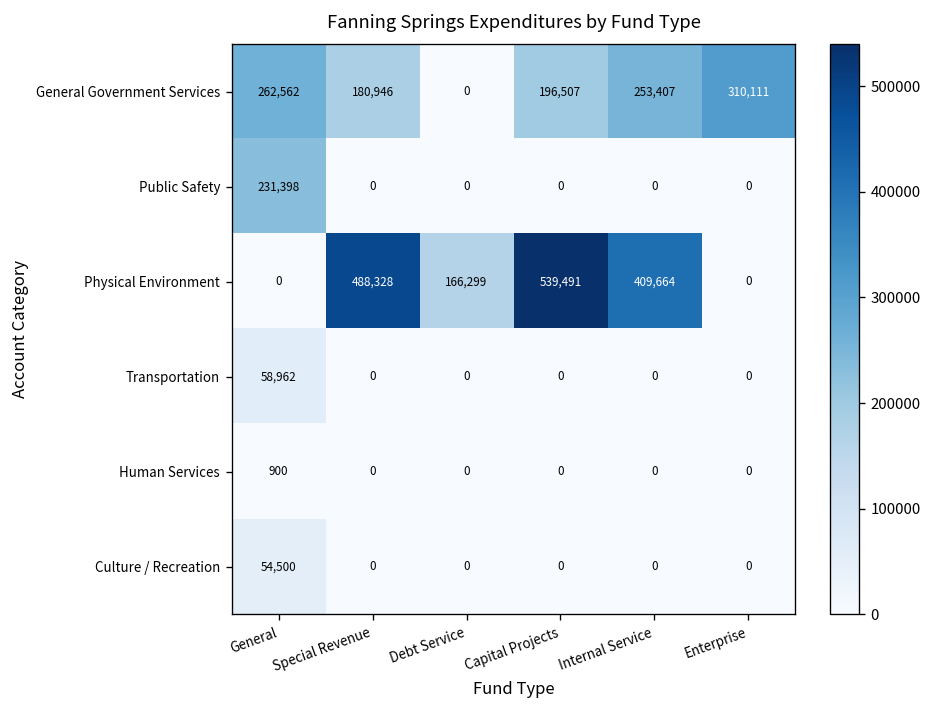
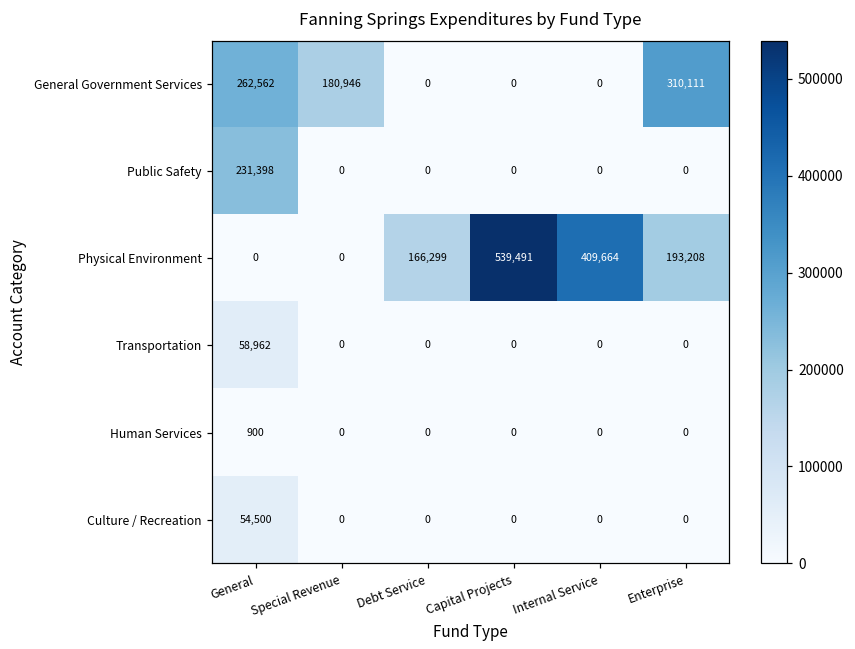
  {
    "General Government Services": {
      "General": "262,562",
      "Special Revenue": "180,946",
      "Debt Service": "0",
-     "Capital Projects": "196,507",
-     "Internal Service": "253,407",
+     "Capital Projects": "0",
+     "Internal Service": "0",
      "Enterprise": "310,111"
    },
    "Public Safety": {
      "General": "231,398",
      "Special Revenue": "0",
      "Debt Service": "0",
      "Capital Projects": "0",
      "Internal Service": "0",
      "Enterprise": "0"
    },
    "Physical Environment": {
      "General": "0",
-     "Special Revenue": "488,328",
+     "Special Revenue": "0",
      "Debt Service": "166,299",
      "Capital Projects": "539,491",
      "Internal Service": "409,664",
-     "Enterprise": "0"
+     "Enterprise": "193,208"
    },
    "Transportation": {
      "General": "58,962",
      "Special Revenue": "0",
      "Debt Service": "0",
      "Capital Projects": "0",
      "Internal Service": "0",
      "Enterprise": "0"
    },
    "Human Services": {
      "General": "900",
      "Special Revenue": "0",
      "Debt Service": "0",
      "Capital Projects": "0",
      "Internal Service": "0",
      "Enterprise": "0"
    },
    "Culture / Recreation": {
      "General": "54,500",
      "Special Revenue": "0",
      "Debt Service": "0",
      "Capital Projects": "0",
      "Internal Service": "0",
      "Enterprise": "0"
    }
  }
